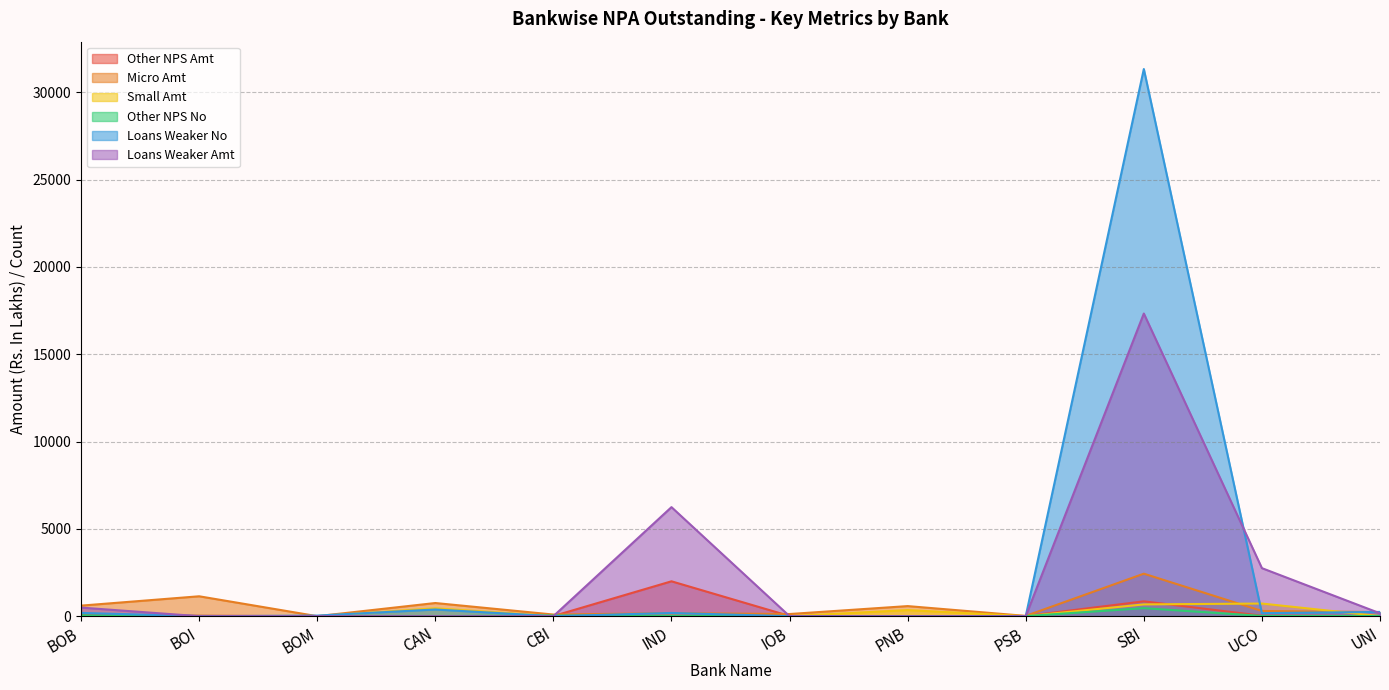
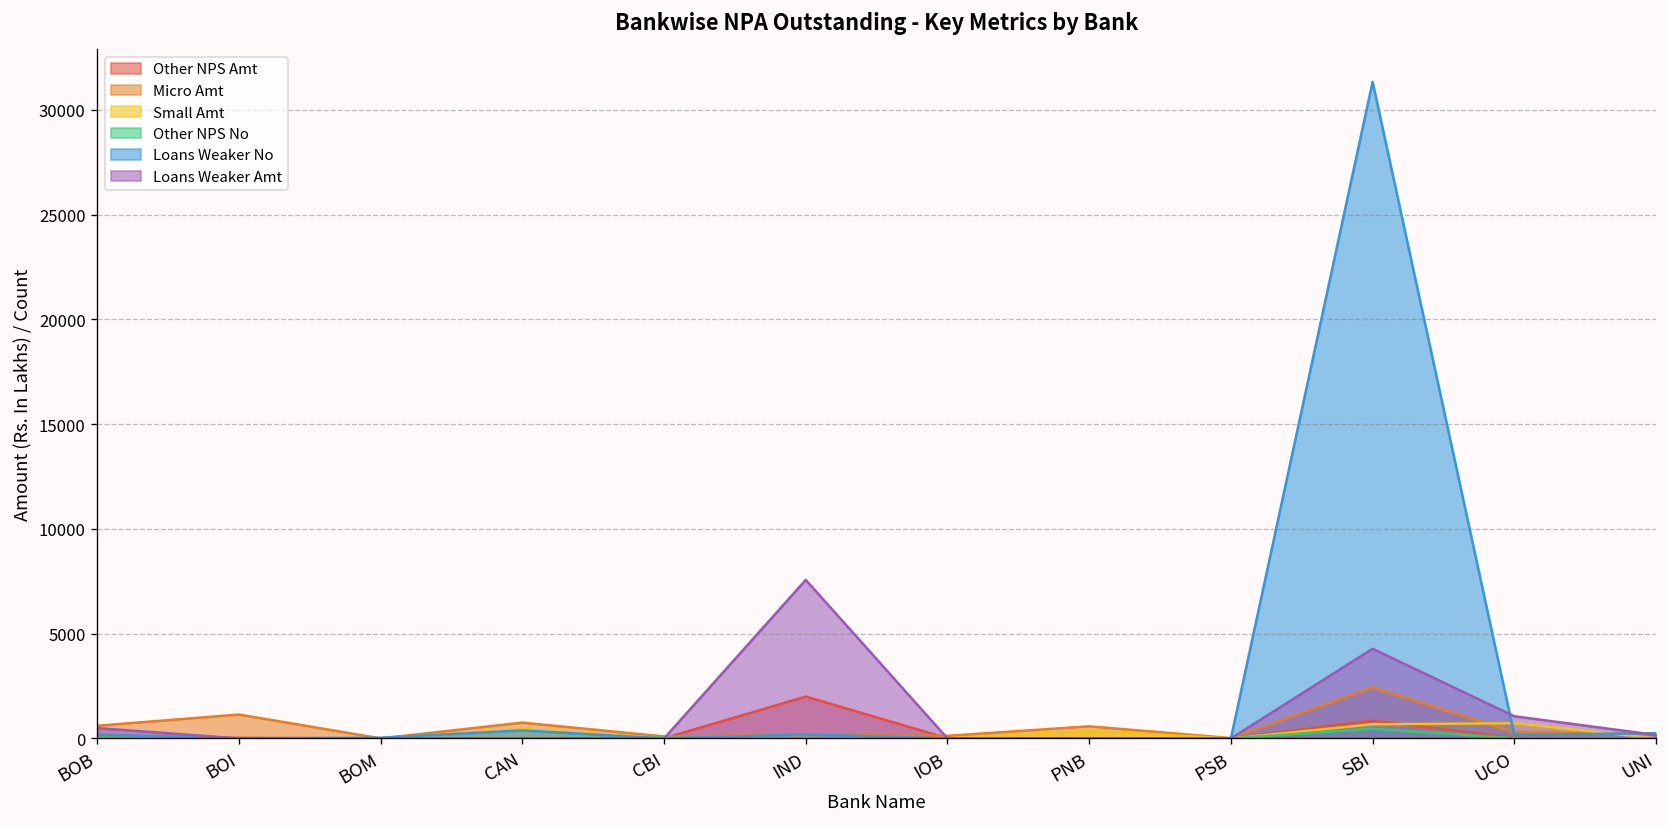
  {
    "Small Amt": {
      "PNB": 400,
      "SBI": 700,
      "UCO": 700
    },
    "Other NPS No": {
      "SBI": 500
    },
    "Loans Weaker No": {
      "SBI": 31300
    },
    "Loans Weaker Amt": {
-     "IND": 6200,
-     "SBI": 17300,
-     "UCO": 2800
+     "IND": 7600,
+     "SBI": 4300,
+     "UCO": 1100
    }
  }
